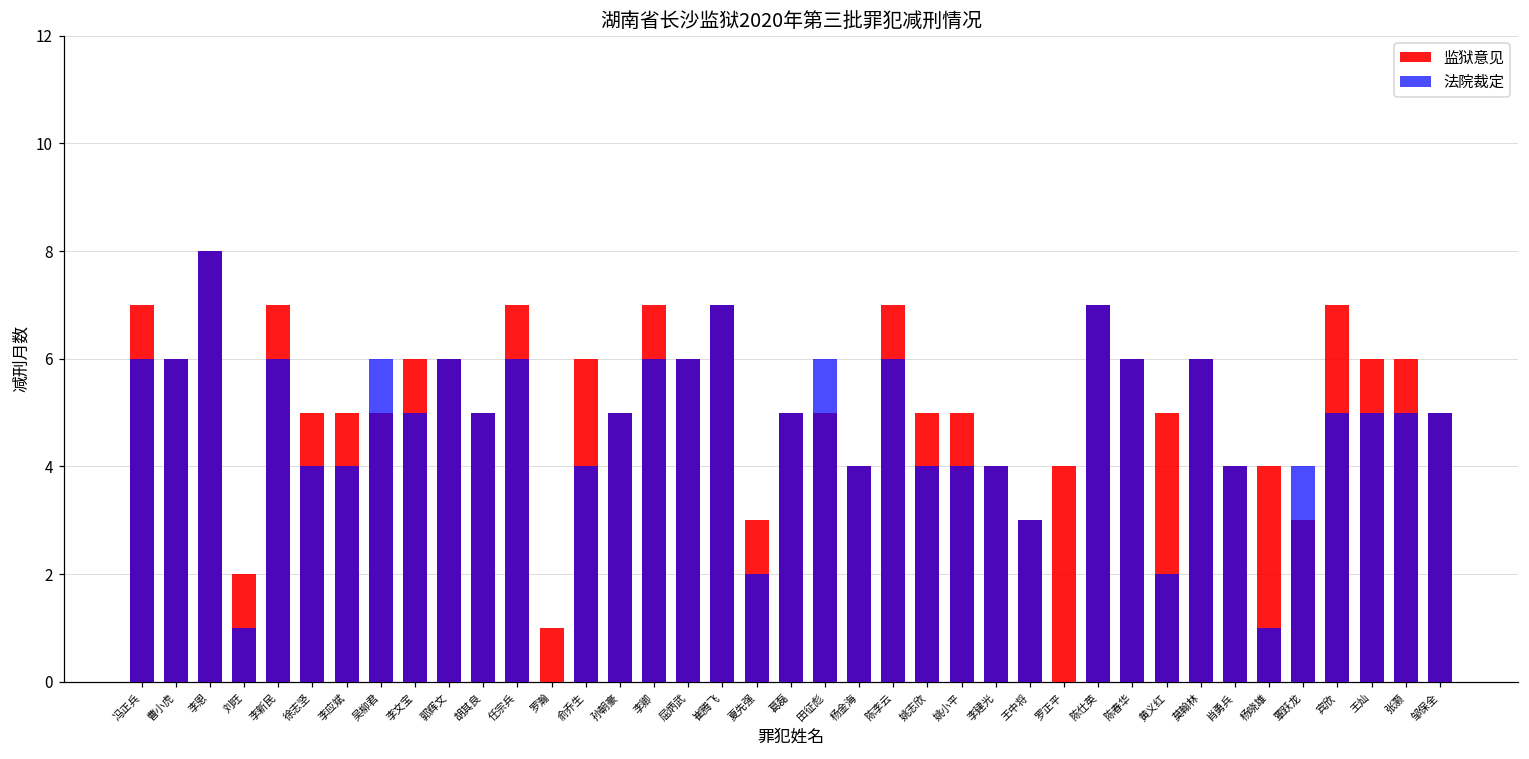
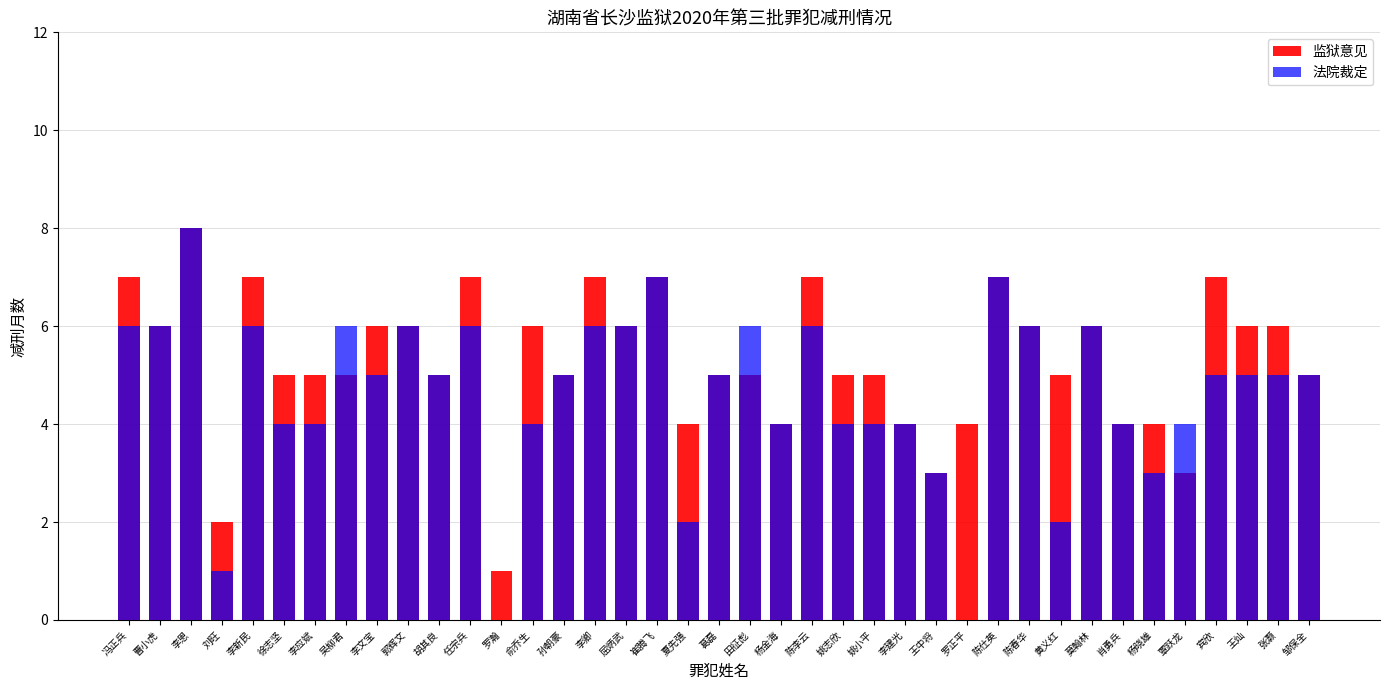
  {
    "监狱意见": {
      "冯正兵": 7,
      "曹小虎": 6,
      "李恩": 8,
      "刘旺": 2,
      "李新民": 7,
      "徐志坚": 5,
      "李应斌": 5,
      "李文宝": 6,
      "郭辉文": 6,
      "胡其良": 5,
      "任宗兵": 7,
      "罗瀚": 1,
      "俞乔生": 6,
      "孙朝豪": 5,
      "李卿": 7,
      "屈炳武": 6,
      "崔腾飞": 7,
-     "夏先强": 3,
+     "夏先强": 4,
      "葛磊": 5,
      "杨金海": 4,
      "陈李云": 7,
      "姚志欣": 5,
      "姚小平": 5,
      "李建光": 4,
      "王中将": 3,
      "罗正平": 4,
      "陈仕英": 7,
      "陈春华": 6,
      "黄义红": 5,
      "莫翰林": 6,
      "肖勇兵": 4,
      "杨晓雄": 4,
      "宾欣": 7,
      "王灿": 6,
      "张灏": 6,
      "邹保全": 5
    },
    "法院裁定": {
      "曹小虎": 6,
      "李恩": 8,
      "吴柳君": 6,
      "郭辉文": 6,
      "胡其良": 5,
      "罗瀚": 0,
      "孙朝豪": 5,
      "屈炳武": 6,
      "崔腾飞": 7,
      "葛磊": 5,
      "田征彪": 6,
      "杨金海": 4,
      "李建光": 4,
      "王中将": 3,
      "罗正平": 0,
      "陈仕英": 7,
      "陈春华": 6,
      "莫翰林": 6,
      "肖勇兵": 4,
-     "杨晓雄": 1,
+     "杨晓雄": 3,
      "覃跃龙": 4,
      "邹保全": 5
    }
  }
